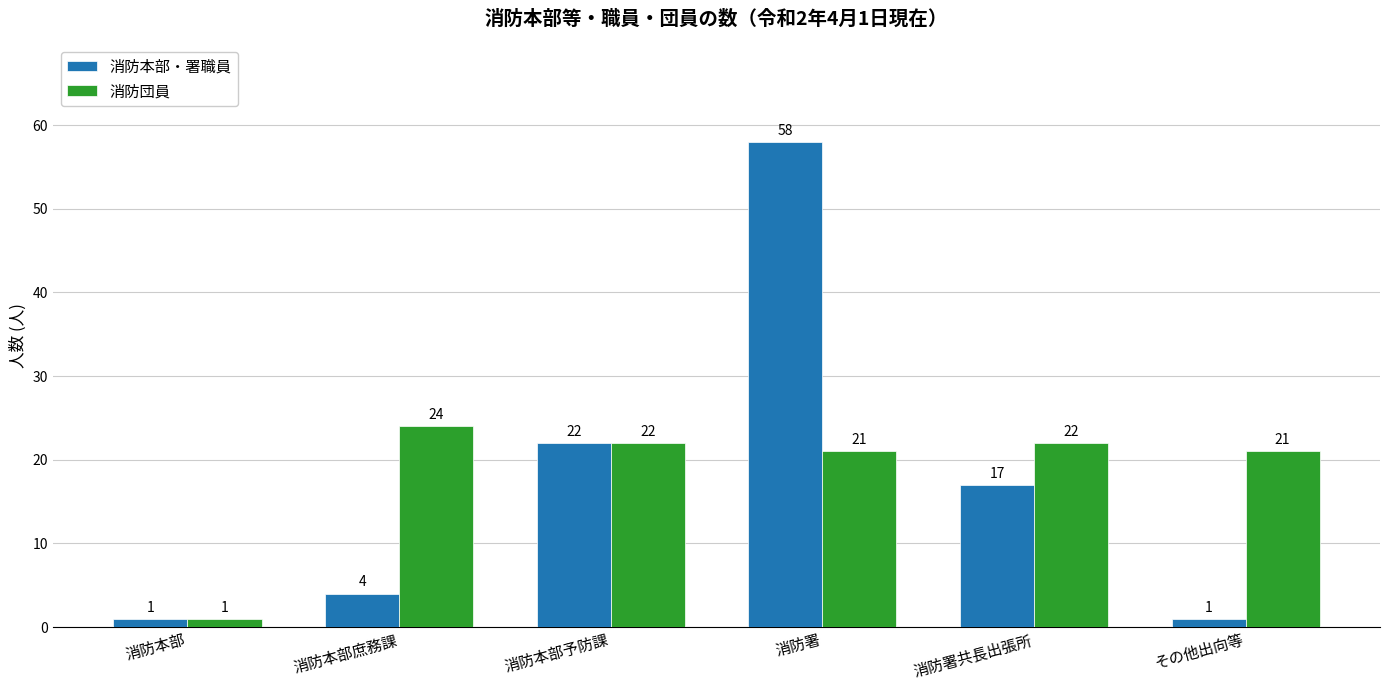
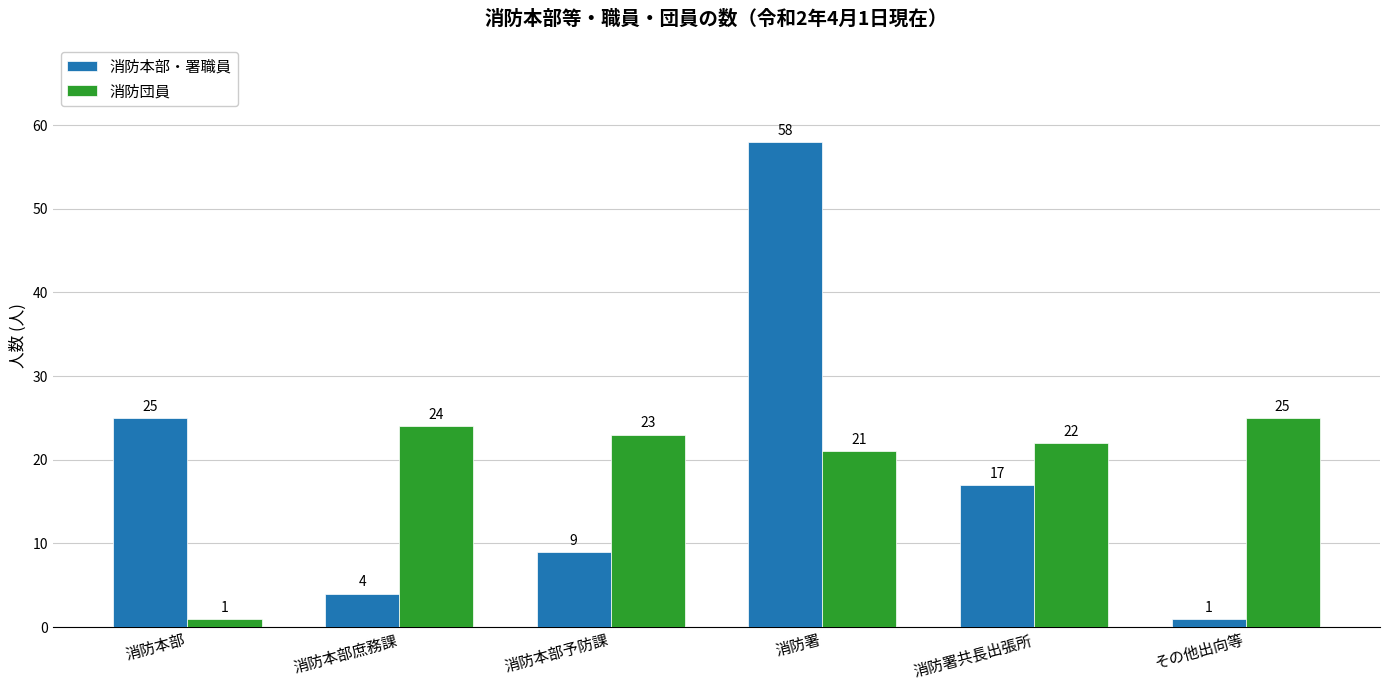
  {
    "消防本部・署職員": {
-     "消防本部": 1,
+     "消防本部": 25,
      "消防本部庶務課": 4,
-     "消防本部予防課": 22,
+     "消防本部予防課": 9,
      "消防署": 58,
      "消防署共長出張所": 17,
      "その他出向等": 1
    },
    "消防団員": {
      "消防本部": 1,
      "消防本部庶務課": 24,
-     "消防本部予防課": 22,
+     "消防本部予防課": 23,
      "消防署": 21,
      "消防署共長出張所": 22,
-     "その他出向等": 21
+     "その他出向等": 25
    }
  }
